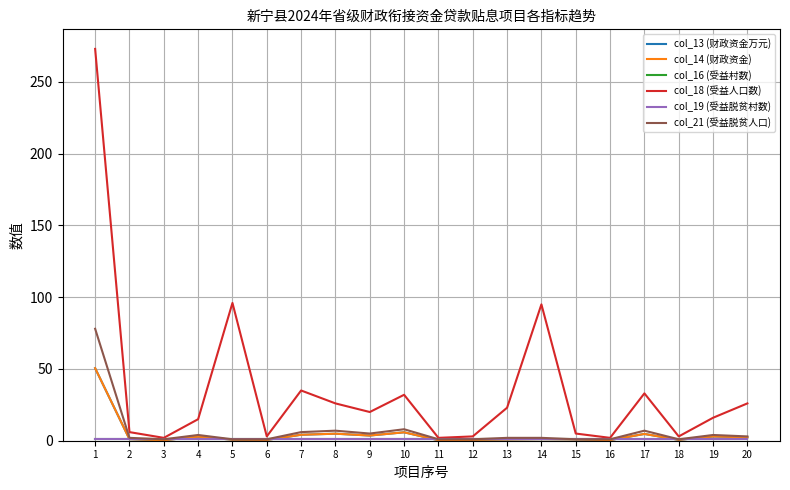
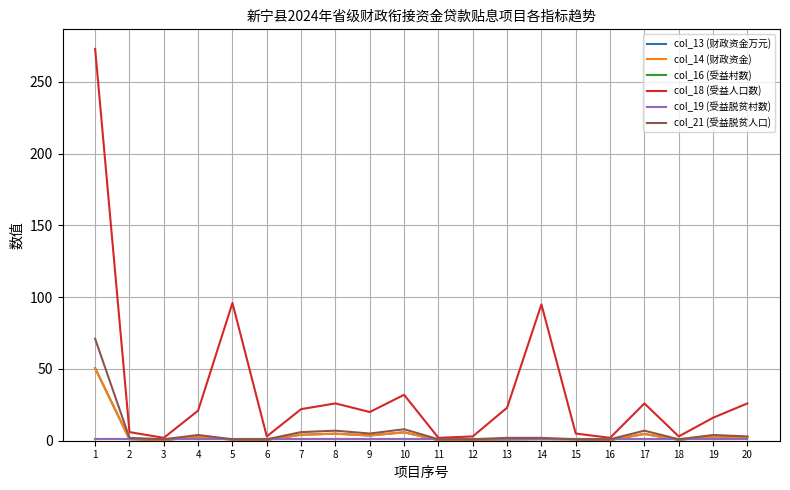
  {
    "col_14 (财政资金)": {
      "1": 51,
      "7": 4,
      "8": 5,
      "10": 6,
      "17": 5
    },
    "col_19 (受益脱贫村数)": {
      "1": 1,
      "4": 1,
      "7": 1,
      "8": 1,
      "9": 1,
      "10": 1,
      "17": 1,
      "19": 1
    },
    "col_18 (受益人口数)": {
      "1": 273,
      "2": 6,
-     "4": 15,
+     "4": 21,
      "5": 96,
      "6": 3,
-     "7": 35,
+     "7": 22,
      "8": 26,
      "9": 20,
      "10": 32,
      "12": 3,
      "13": 23,
      "14": 95,
      "15": 5,
-     "17": 33,
+     "17": 26,
      "18": 3,
      "19": 16,
      "20": 26
    },
    "col_21 (受益脱贫人口)": {
-     "1": 78,
+     "1": 71,
      "7": 6,
      "8": 7,
      "10": 8,
      "17": 7
    }
  }
